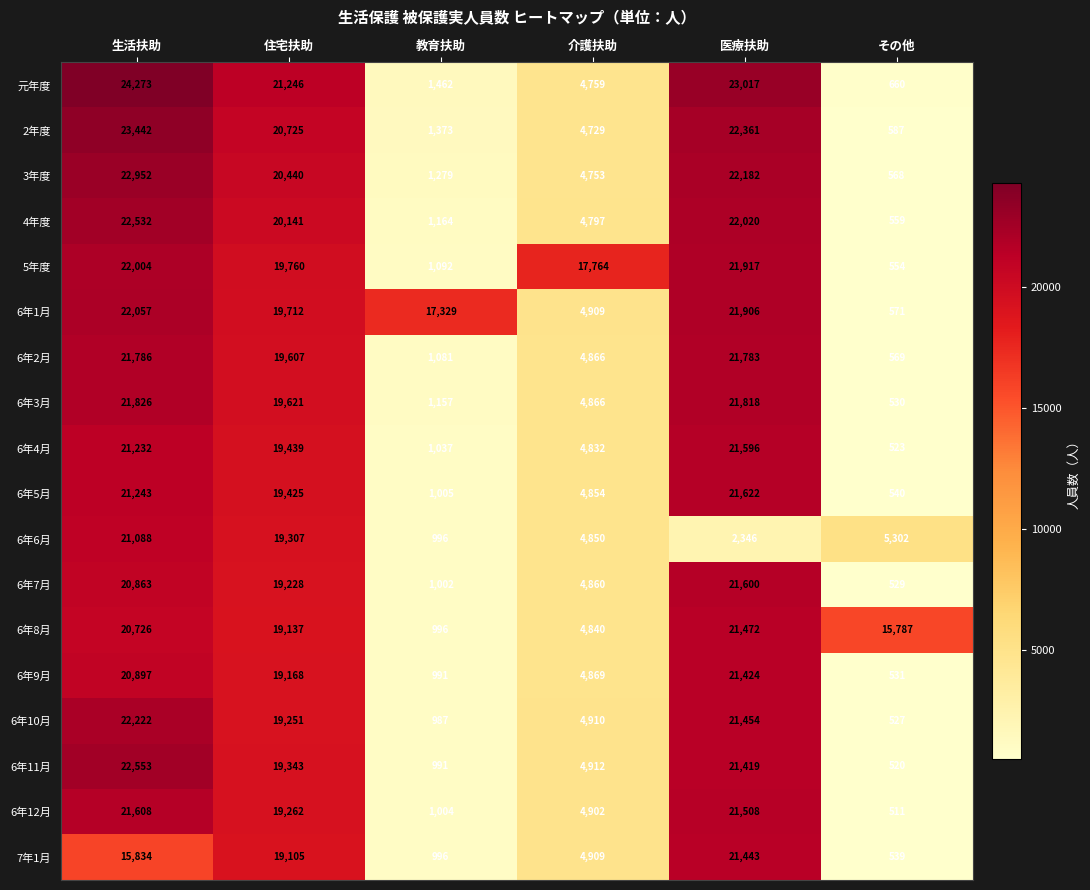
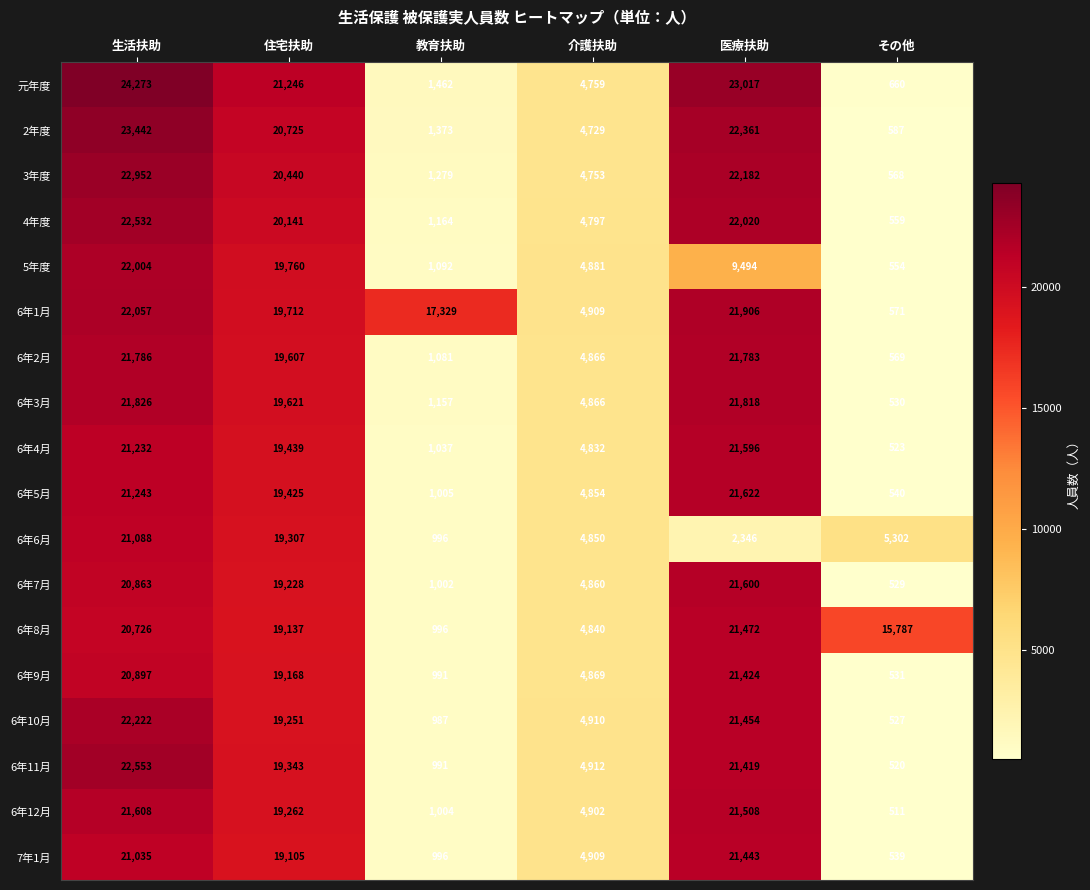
  {
    "元年度": {
      "生活扶助": "24,273",
      "住宅扶助": "21,246",
      "教育扶助": "1,462",
      "介護扶助": "4,759",
      "医療扶助": "23,017",
      "その他": "660"
    },
    "2年度": {
      "生活扶助": "23,442",
      "住宅扶助": "20,725",
      "教育扶助": "1,373",
      "介護扶助": "4,729",
      "医療扶助": "22,361",
      "その他": "587"
    },
    "3年度": {
      "生活扶助": "22,952",
      "住宅扶助": "20,440",
      "教育扶助": "1,279",
      "介護扶助": "4,753",
      "医療扶助": "22,182",
      "その他": "568"
    },
    "4年度": {
      "生活扶助": "22,532",
      "住宅扶助": "20,141",
      "教育扶助": "1,164",
      "介護扶助": "4,797",
      "医療扶助": "22,020",
      "その他": "559"
    },
    "5年度": {
      "生活扶助": "22,004",
      "住宅扶助": "19,760",
      "教育扶助": "1,092",
-     "介護扶助": "17,764",
-     "医療扶助": "21,917",
+     "介護扶助": "4,881",
+     "医療扶助": "9,494",
      "その他": "554"
    },
    "6年1月": {
      "生活扶助": "22,057",
      "住宅扶助": "19,712",
      "教育扶助": "17,329",
      "介護扶助": "4,909",
      "医療扶助": "21,906",
      "その他": "571"
    },
    "6年2月": {
      "生活扶助": "21,786",
      "住宅扶助": "19,607",
      "教育扶助": "1,081",
      "介護扶助": "4,866",
      "医療扶助": "21,783",
      "その他": "569"
    },
    "6年3月": {
      "生活扶助": "21,826",
      "住宅扶助": "19,621",
      "教育扶助": "1,157",
      "介護扶助": "4,866",
      "医療扶助": "21,818",
      "その他": "530"
    },
    "6年4月": {
      "生活扶助": "21,232",
      "住宅扶助": "19,439",
      "教育扶助": "1,037",
      "介護扶助": "4,832",
      "医療扶助": "21,596",
      "その他": "523"
    },
    "6年5月": {
      "生活扶助": "21,243",
      "住宅扶助": "19,425",
      "教育扶助": "1,005",
      "介護扶助": "4,854",
      "医療扶助": "21,622",
      "その他": "540"
    },
    "6年6月": {
      "生活扶助": "21,088",
      "住宅扶助": "19,307",
      "教育扶助": "996",
      "介護扶助": "4,850",
      "医療扶助": "2,346",
      "その他": "5,302"
    },
    "6年7月": {
      "生活扶助": "20,863",
      "住宅扶助": "19,228",
      "教育扶助": "1,002",
      "介護扶助": "4,860",
      "医療扶助": "21,600",
      "その他": "529"
    },
    "6年8月": {
      "生活扶助": "20,726",
      "住宅扶助": "19,137",
      "教育扶助": "996",
      "介護扶助": "4,840",
      "医療扶助": "21,472",
      "その他": "15,787"
    },
    "6年9月": {
      "生活扶助": "20,897",
      "住宅扶助": "19,168",
      "教育扶助": "991",
      "介護扶助": "4,869",
      "医療扶助": "21,424",
      "その他": "531"
    },
    "6年10月": {
      "生活扶助": "22,222",
      "住宅扶助": "19,251",
      "教育扶助": "987",
      "介護扶助": "4,910",
      "医療扶助": "21,454",
      "その他": "527"
    },
    "6年11月": {
      "生活扶助": "22,553",
      "住宅扶助": "19,343",
      "教育扶助": "991",
      "介護扶助": "4,912",
      "医療扶助": "21,419",
      "その他": "520"
    },
    "6年12月": {
      "生活扶助": "21,608",
      "住宅扶助": "19,262",
      "教育扶助": "1,004",
      "介護扶助": "4,902",
      "医療扶助": "21,508",
      "その他": "511"
    },
    "7年1月": {
-     "生活扶助": "15,834",
+     "生活扶助": "21,035",
      "住宅扶助": "19,105",
      "教育扶助": "996",
      "介護扶助": "4,909",
      "医療扶助": "21,443",
      "その他": "539"
    }
  }
